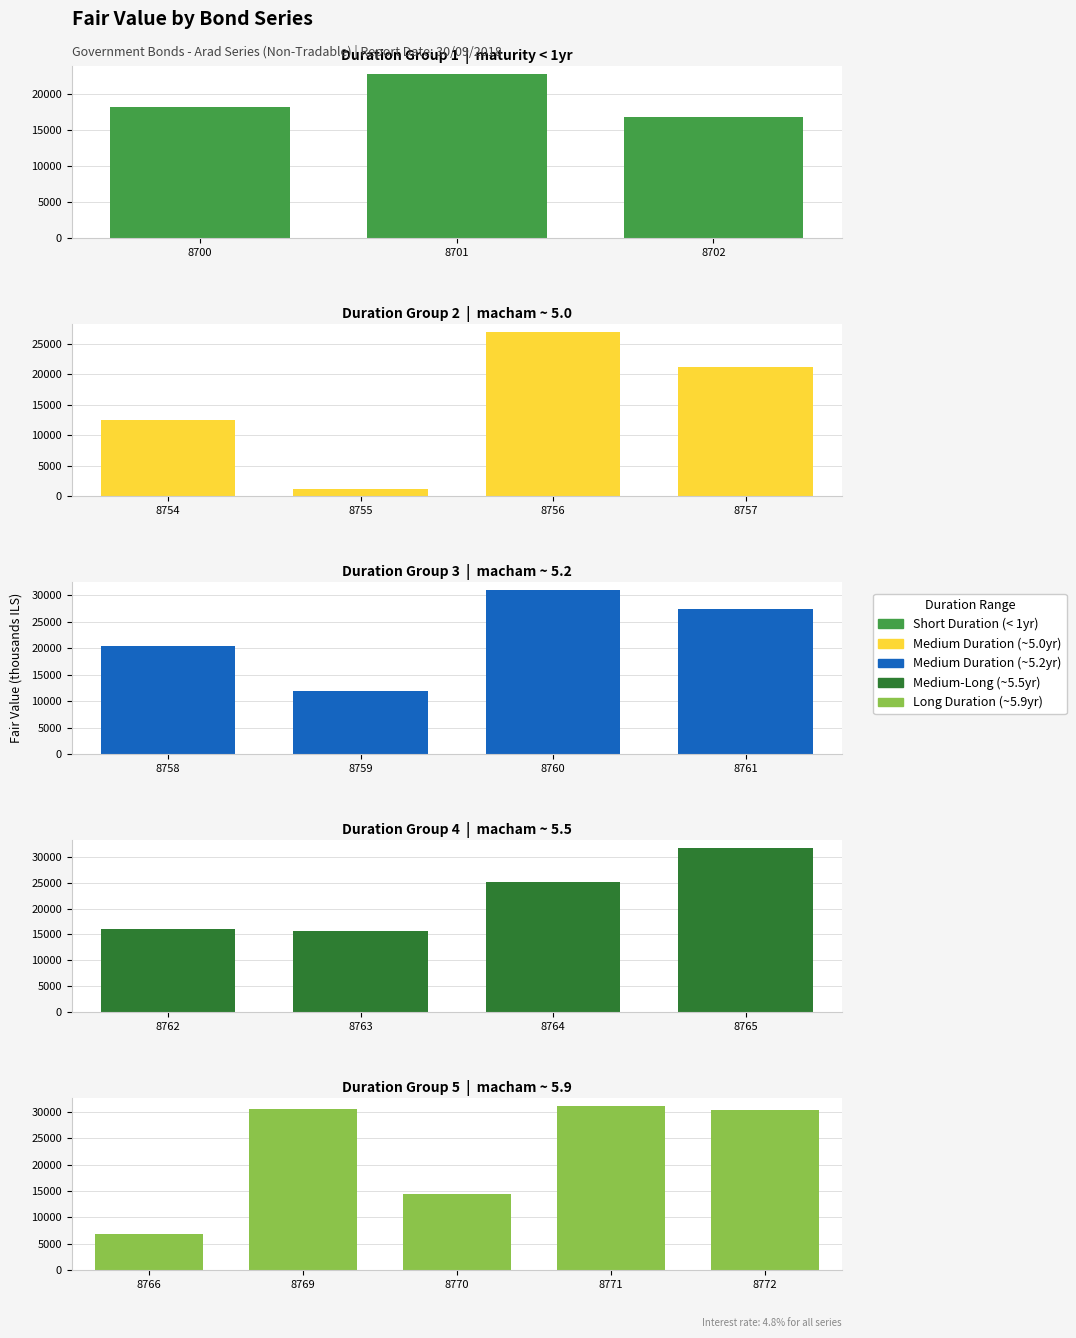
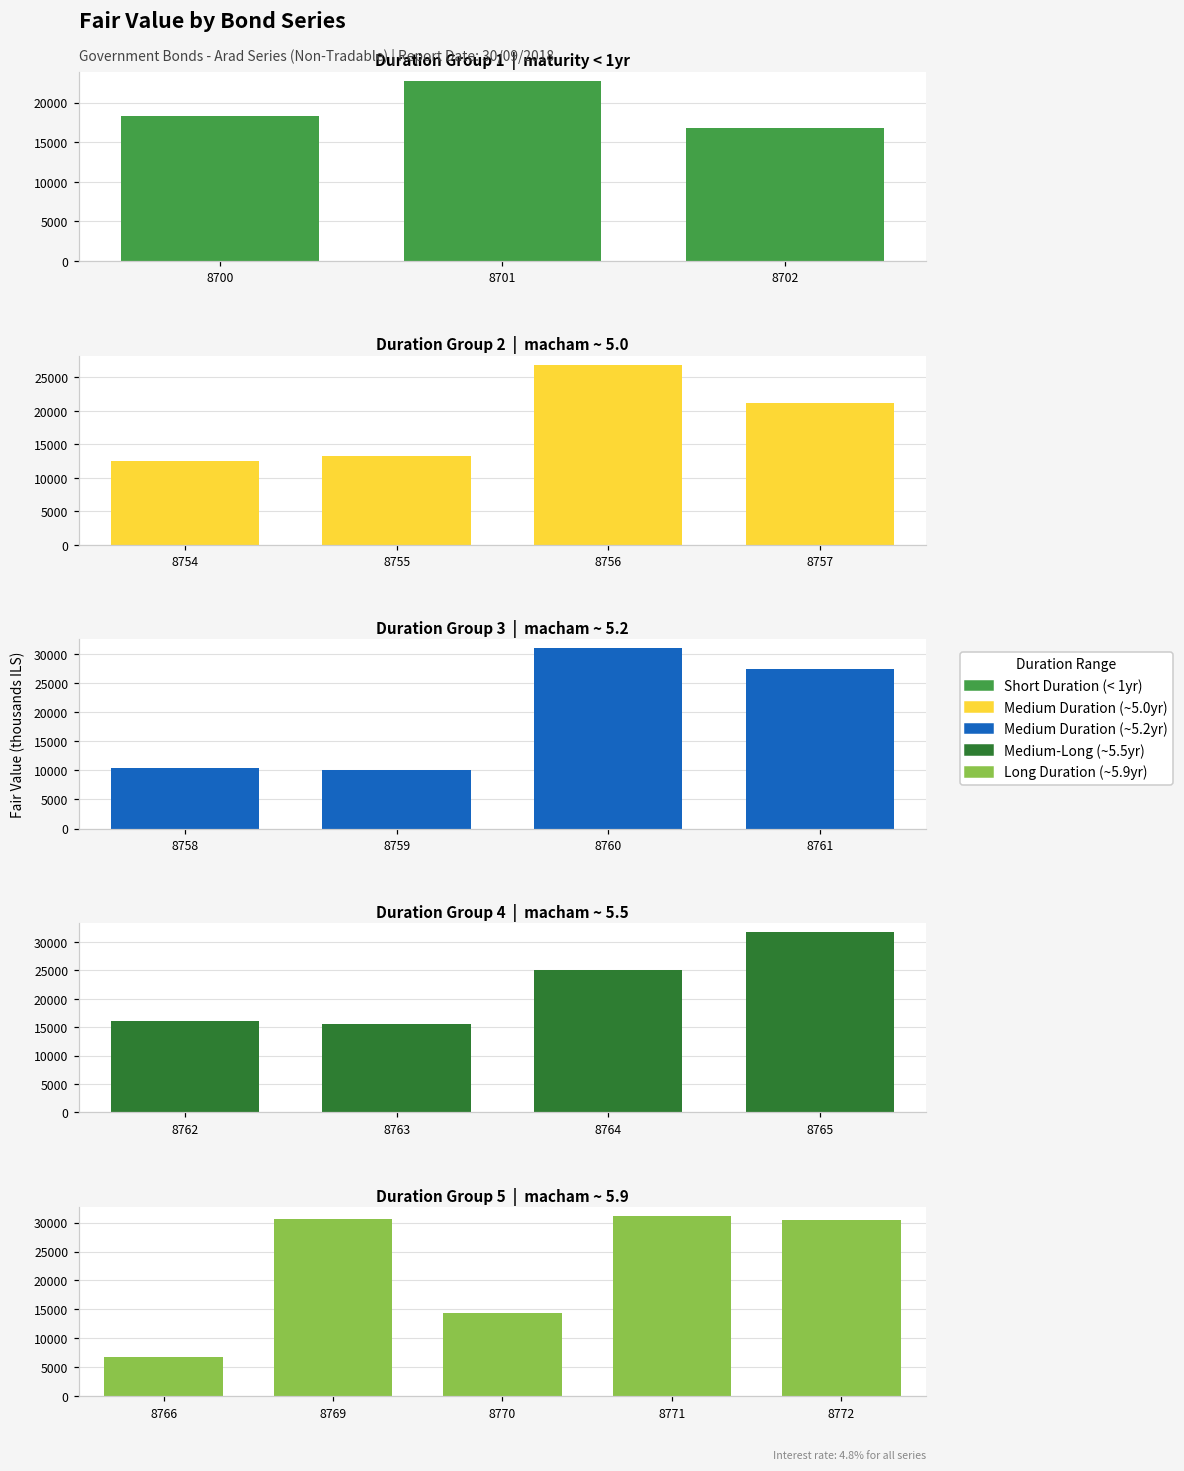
  {
    "Duration Group 1 | maturity < 1yr": {
      "8700": 18000,
      "8701": 23000,
      "8702": 17000
    },
    "Duration Group 2 | macham ~ 5.0": {
      "8754": 13000,
-     "8755": 1000,
+     "8755": 13000,
      "8756": 27000,
      "8757": 21000
    },
    "Duration Group 3 | macham ~ 5.2": {
-     "8758": 20000,
-     "8759": 12000,
+     "8758": 10000,
+     "8759": 10000,
      "8760": 31000,
      "8761": 27000
    },
    "Duration Group 4 | macham ~ 5.5": {
      "8762": 16000,
      "8763": 16000,
      "8764": 25000,
      "8765": 32000
    },
    "Duration Group 5 | macham ~ 5.9": {
      "8766": 7000,
      "8769": 31000,
      "8770": 14000,
      "8771": 31000,
      "8772": 30000
    }
  }
